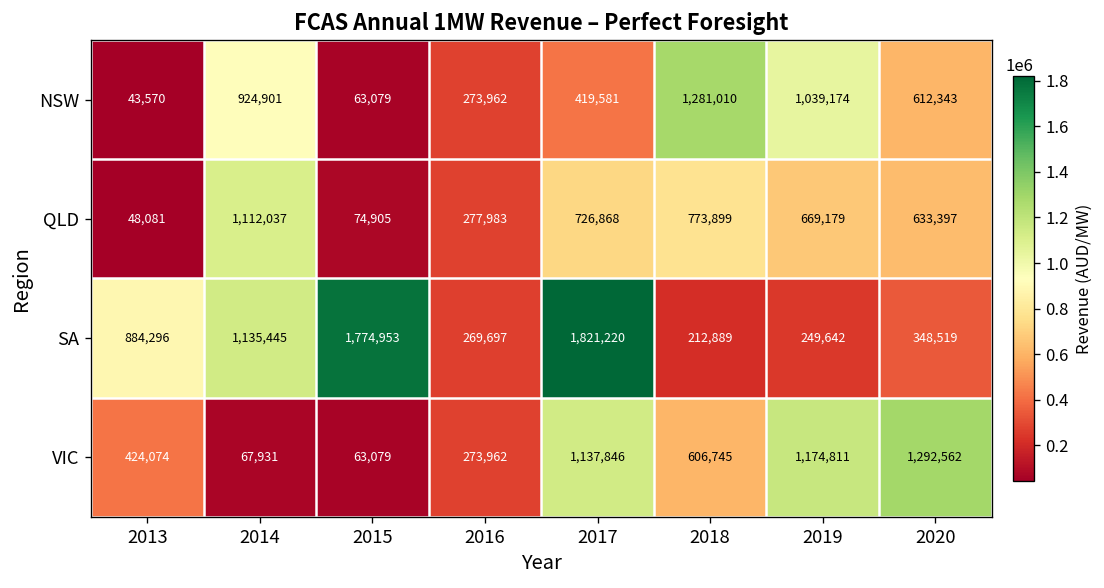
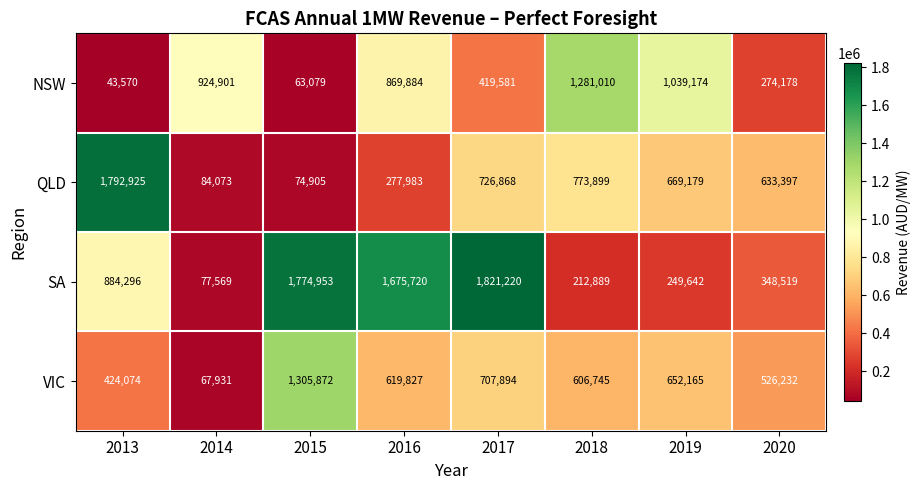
  {
    "NSW": {
      "2013": "43,570",
      "2014": "924,901",
      "2015": "63,079",
-     "2016": "273,962",
+     "2016": "869,884",
      "2017": "419,581",
      "2018": "1,281,010",
      "2019": "1,039,174",
-     "2020": "612,343"
+     "2020": "274,178"
    },
    "QLD": {
-     "2013": "48,081",
-     "2014": "1,112,037",
+     "2013": "1,792,925",
+     "2014": "84,073",
      "2015": "74,905",
      "2016": "277,983",
      "2017": "726,868",
      "2018": "773,899",
      "2019": "669,179",
      "2020": "633,397"
    },
    "SA": {
      "2013": "884,296",
-     "2014": "1,135,445",
+     "2014": "77,569",
      "2015": "1,774,953",
-     "2016": "269,697",
+     "2016": "1,675,720",
      "2017": "1,821,220",
      "2018": "212,889",
      "2019": "249,642",
      "2020": "348,519"
    },
    "VIC": {
      "2013": "424,074",
      "2014": "67,931",
-     "2015": "63,079",
-     "2016": "273,962",
-     "2017": "1,137,846",
+     "2015": "1,305,872",
+     "2016": "619,827",
+     "2017": "707,894",
      "2018": "606,745",
-     "2019": "1,174,811",
-     "2020": "1,292,562"
+     "2019": "652,165",
+     "2020": "526,232"
    }
  }
